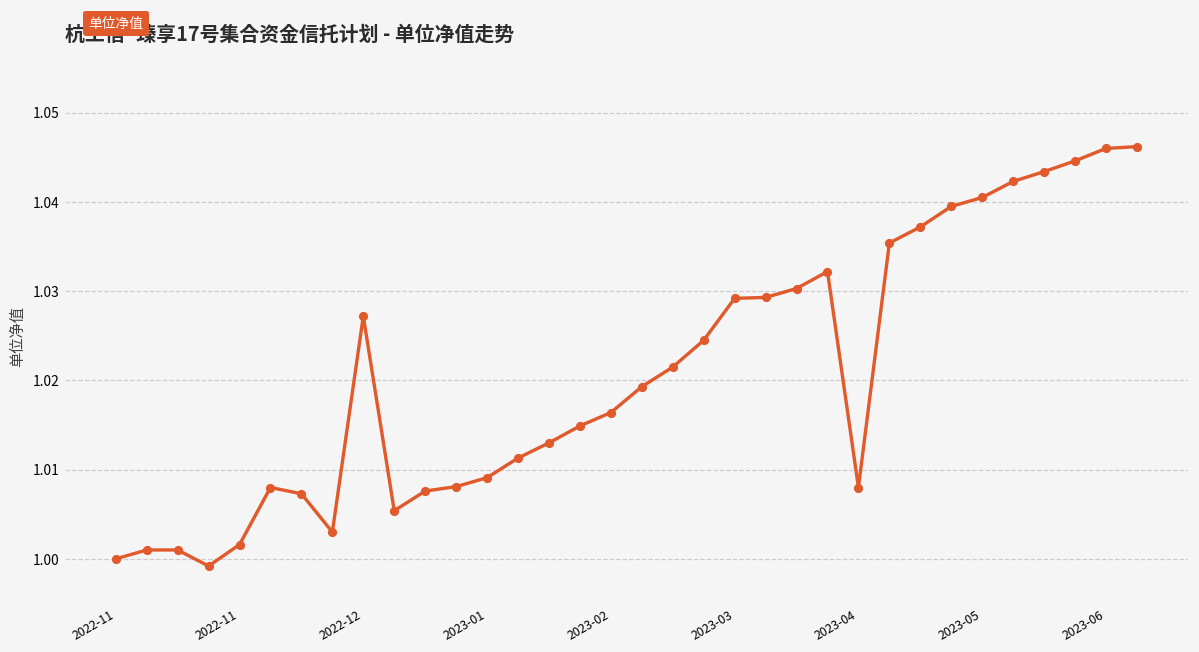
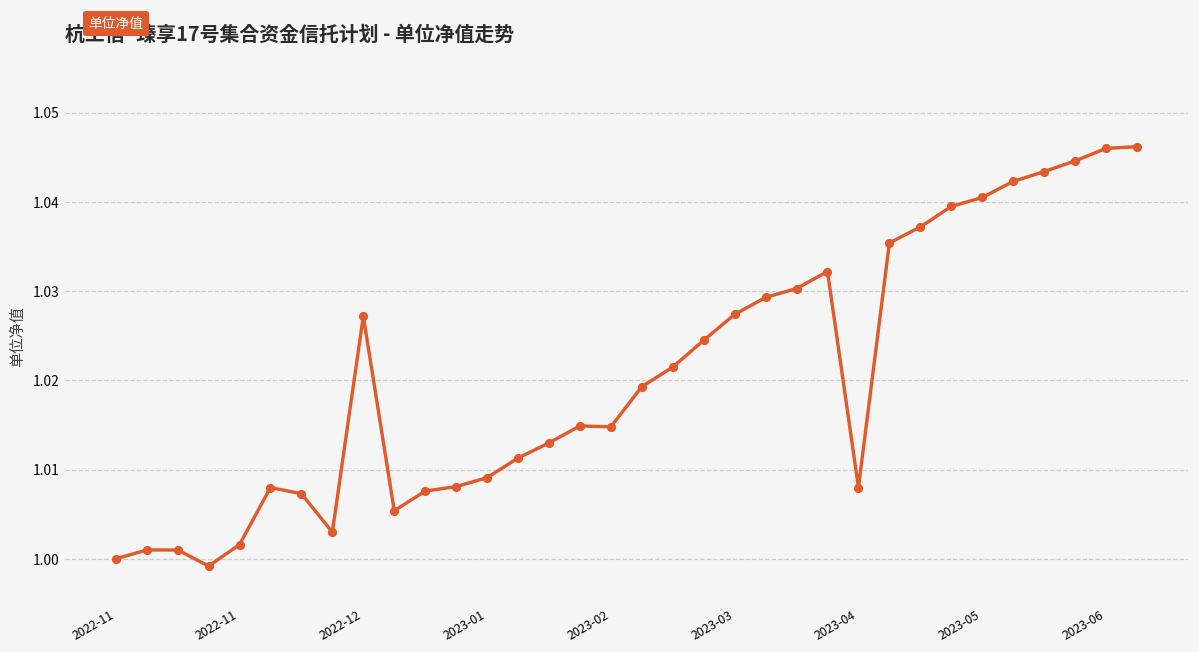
  {
    "2022-12": 1.027,
    "2023-01": 1.009,
-   "2023-02": 1.016,
-   "2023-03": 1.029,
+   "2023-02": 1.015,
+   "2023-03": 1.027,
    "2023-04": 1.008,
    "2023-05": 1.041,
    "2023-06": 1.046
  }
